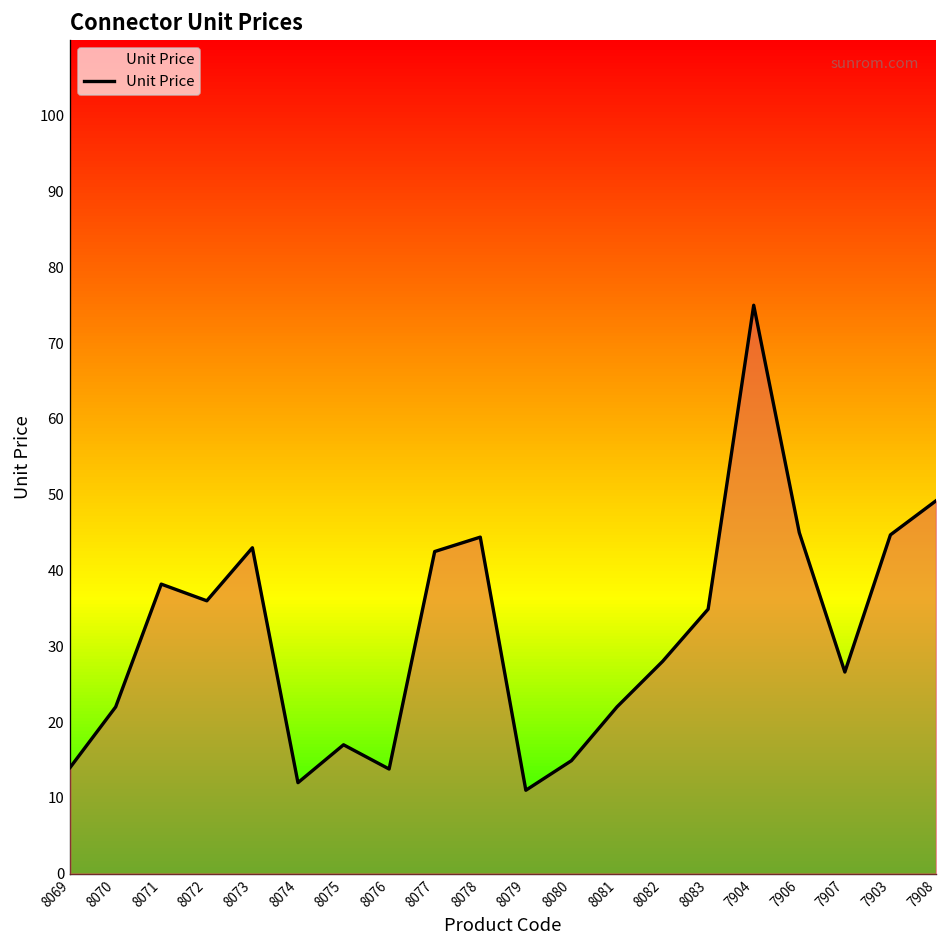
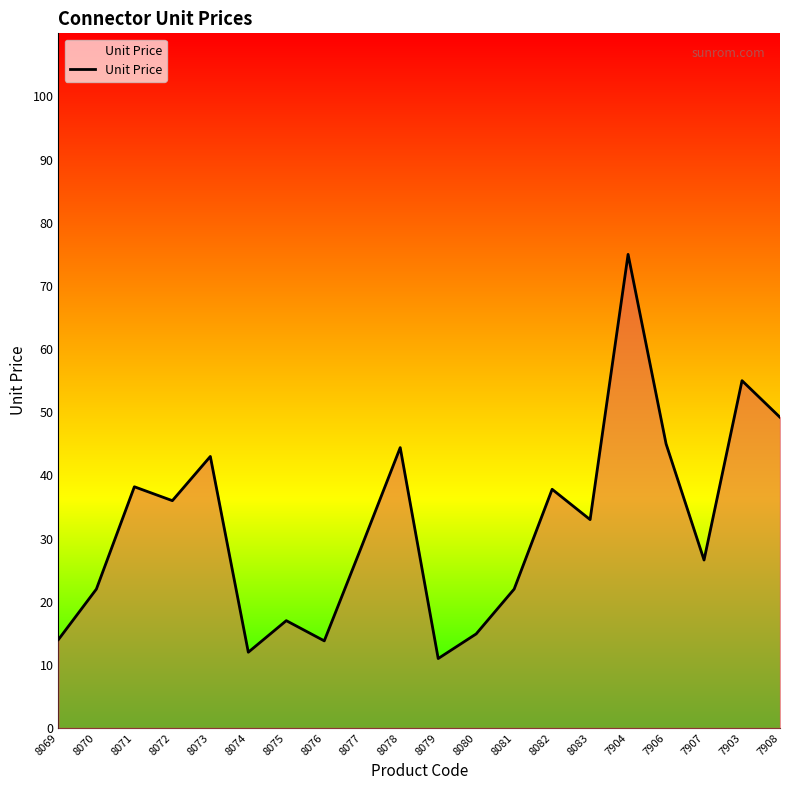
  {
    "8069": 14,
    "8070": 22,
    "8071": 38,
    "8072": 36,
    "8073": 43,
    "8074": 12,
    "8075": 17,
    "8076": 14,
-   "8077": 43,
+   "8077": 29,
    "8078": 44,
    "8079": 11,
    "8080": 15,
    "8081": 22,
-   "8082": 28,
-   "8083": 35,
+   "8082": 38,
+   "8083": 33,
    "7904": 75,
    "7906": 45,
    "7907": 27,
-   "7903": 45,
+   "7903": 55,
    "7908": 49
  }
